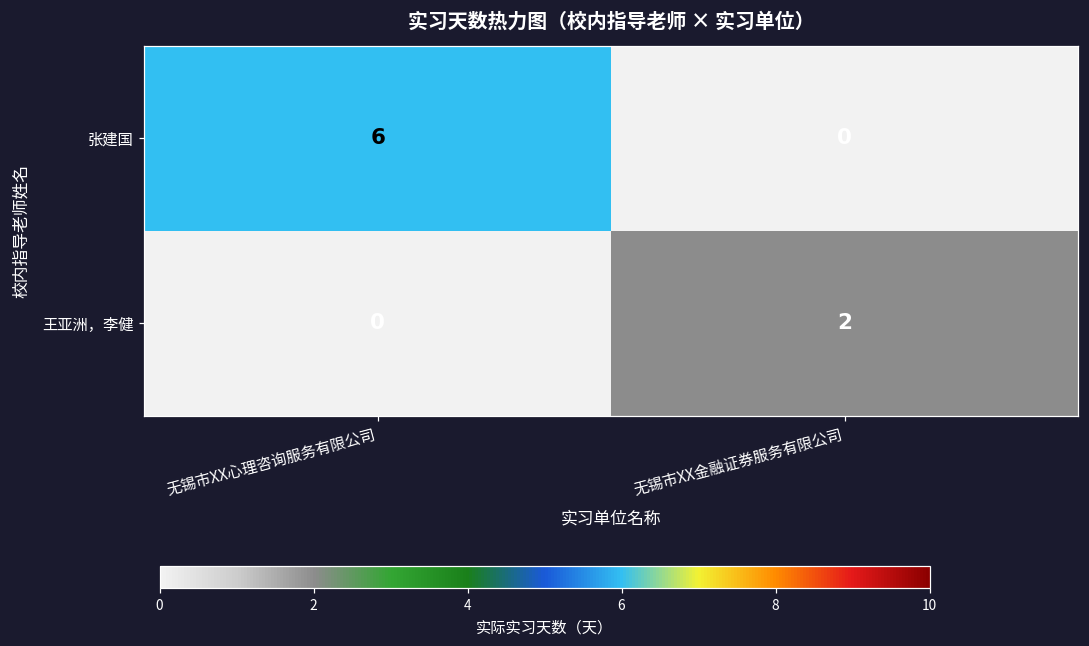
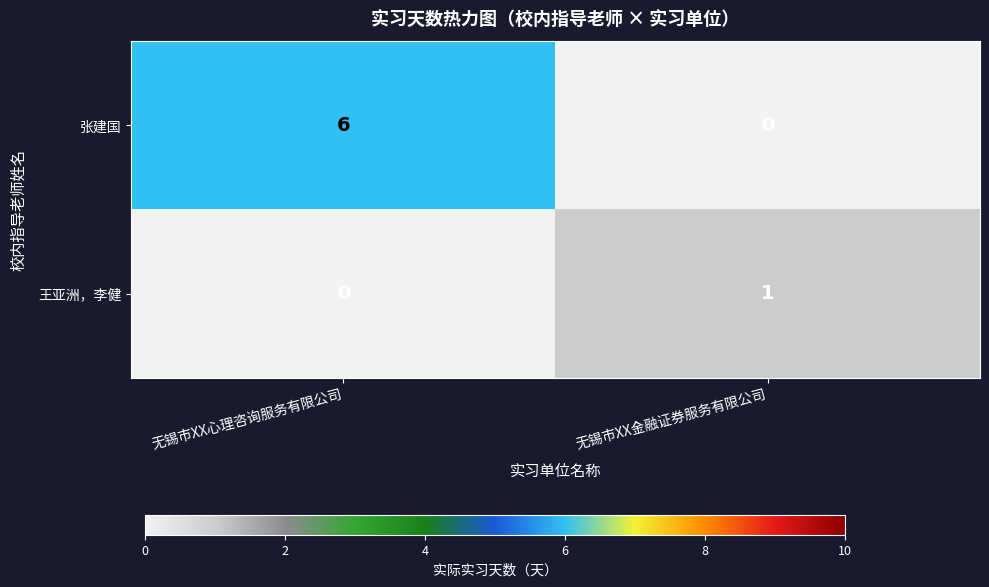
  {
    "张建国": {
      "无锡市XX心理咨询服务有限公司": 6
    },
    "王亚洲，李健": {
-     "无锡市XX金融证券服务有限公司": 2
+     "无锡市XX金融证券服务有限公司": 1
    }
  }
